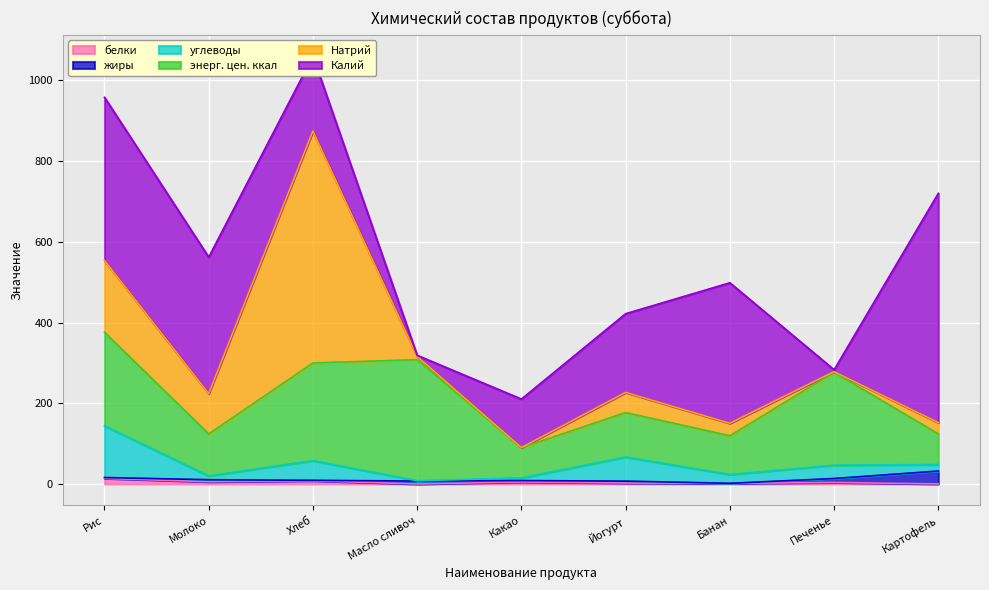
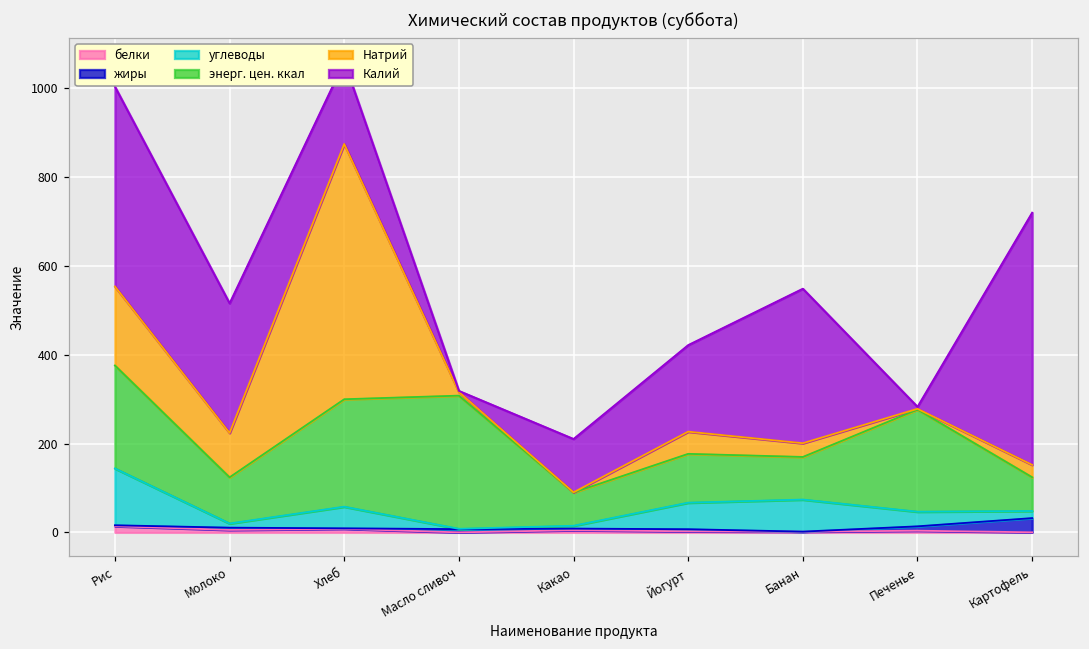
  {
    "белки": {
      "Масло сливоч": 0,
      "Печенье": 0,
      "Картофель": 0
    },
    "жиры": {
      "Печенье": 10,
      "Картофель": 30
    },
    "углеводы": {
      "Рис": 130,
      "Молоко": 10,
      "Хлеб": 50,
      "Какао": 10,
      "Йогурт": 60,
-     "Банан": 20,
+     "Банан": 70,
      "Печенье": 30,
      "Картофель": 20
    },
    "энерг. цен. ккал": {
      "Рис": 230,
      "Молоко": 100,
      "Хлеб": 240,
      "Масло сливоч": 300,
      "Йогурт": 110,
      "Банан": 100,
      "Картофель": 80
    },
    "Натрий": {
      "Рис": 180,
      "Молоко": 100,
      "Хлеб": 580,
      "Йогурт": 50,
      "Банан": 30,
      "Картофель": 30
    },
    "Калий": {
-     "Рис": 400,
-     "Молоко": 340,
+     "Рис": 450,
+     "Молоко": 290,
      "Какао": 120,
      "Йогурт": 200,
      "Банан": 350,
      "Картофель": 570
    }
  }
